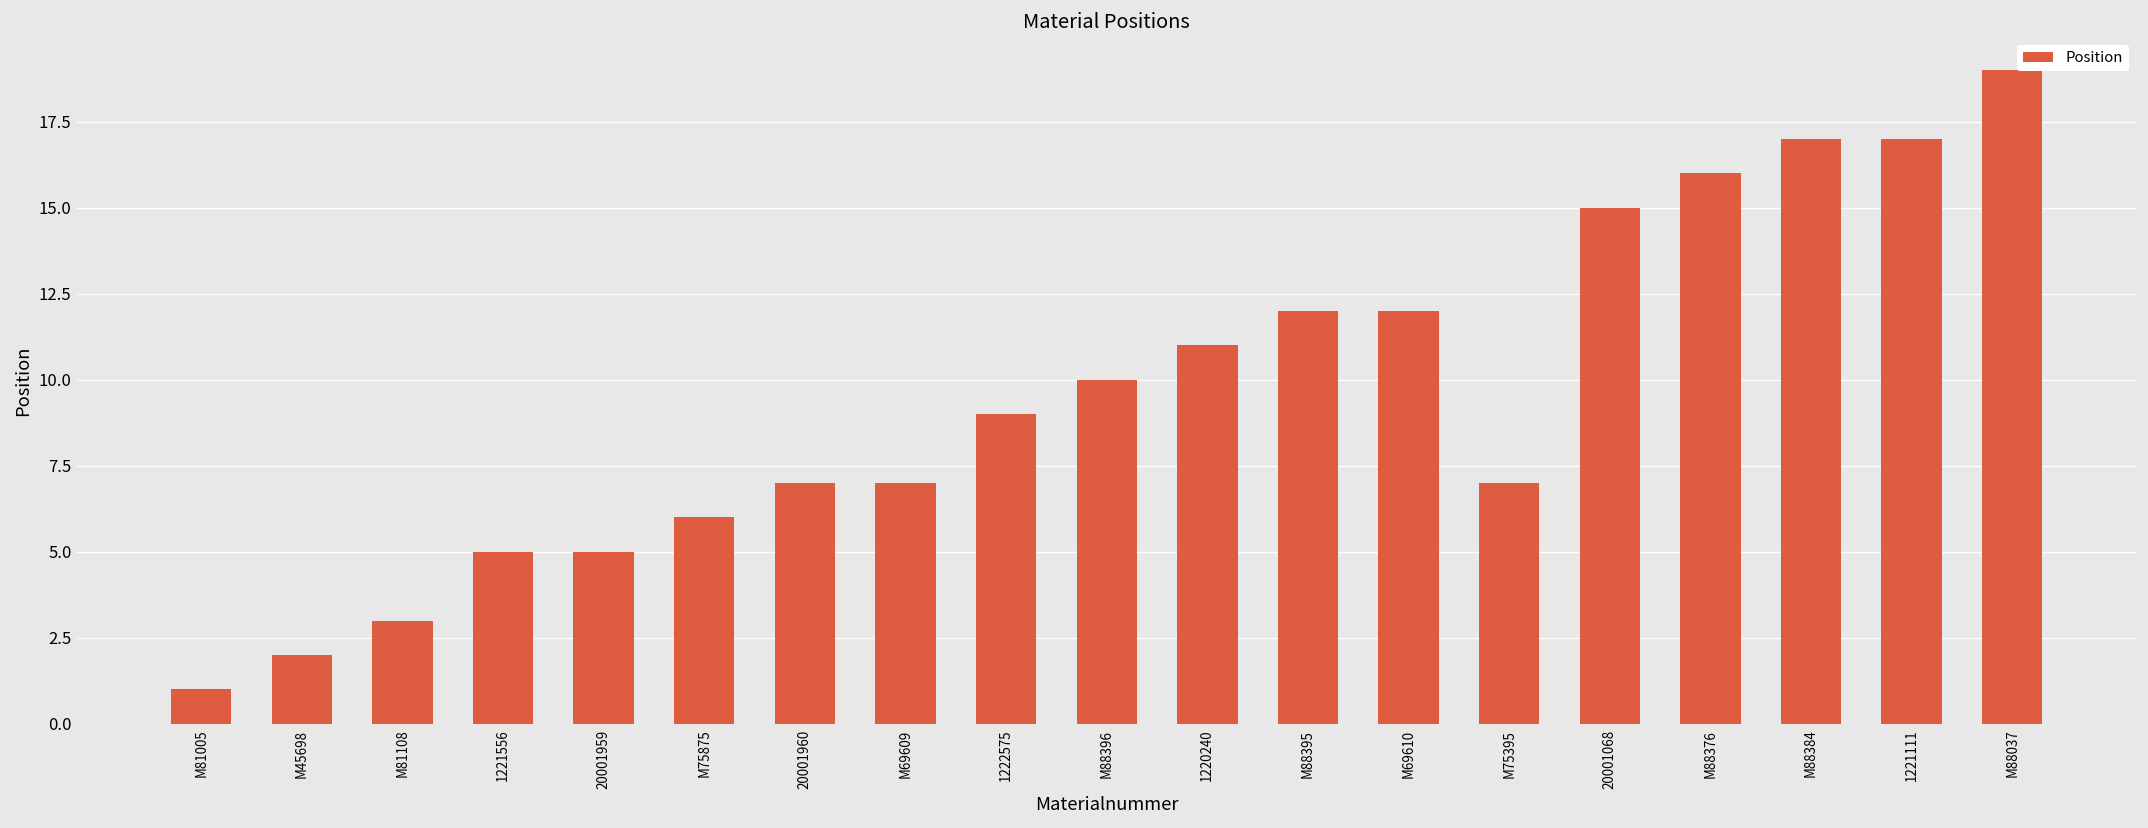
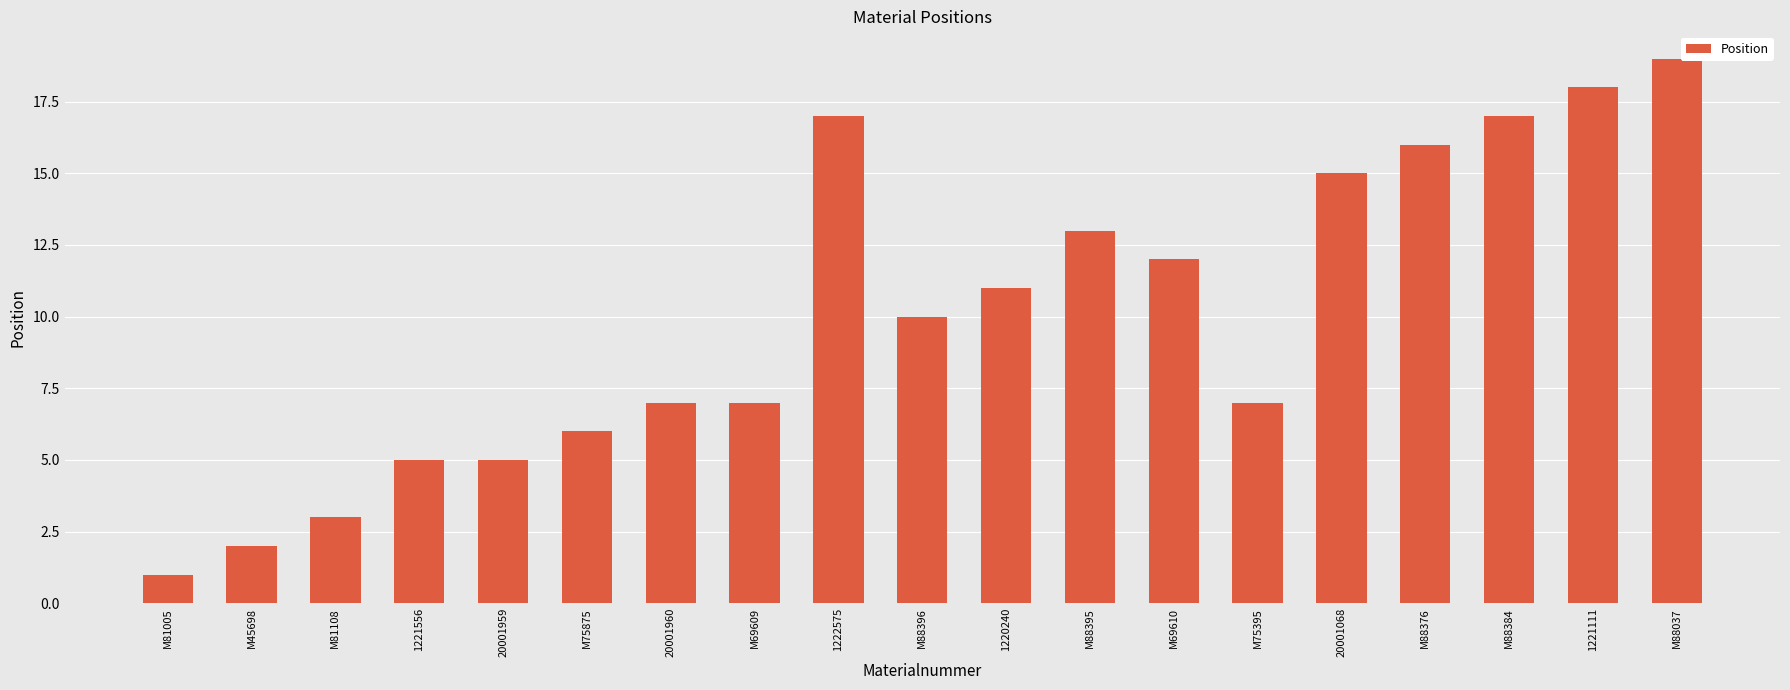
  {
    "M81005": 1,
    "M45698": 2,
    "M81108": 3,
    "1221556": 5,
    "20001959": 5,
    "M75875": 6,
    "20001960": 7,
    "M69609": 7,
-   "1222575": 9,
+   "1222575": 17,
    "M88396": 10,
    "1220240": 11,
-   "M88395": 12,
+   "M88395": 13,
    "M69610": 12,
    "M75395": 7,
    "20001068": 15,
    "M88376": 16,
    "M88384": 17,
-   "1221111": 17,
+   "1221111": 18,
    "M88037": 19
  }
